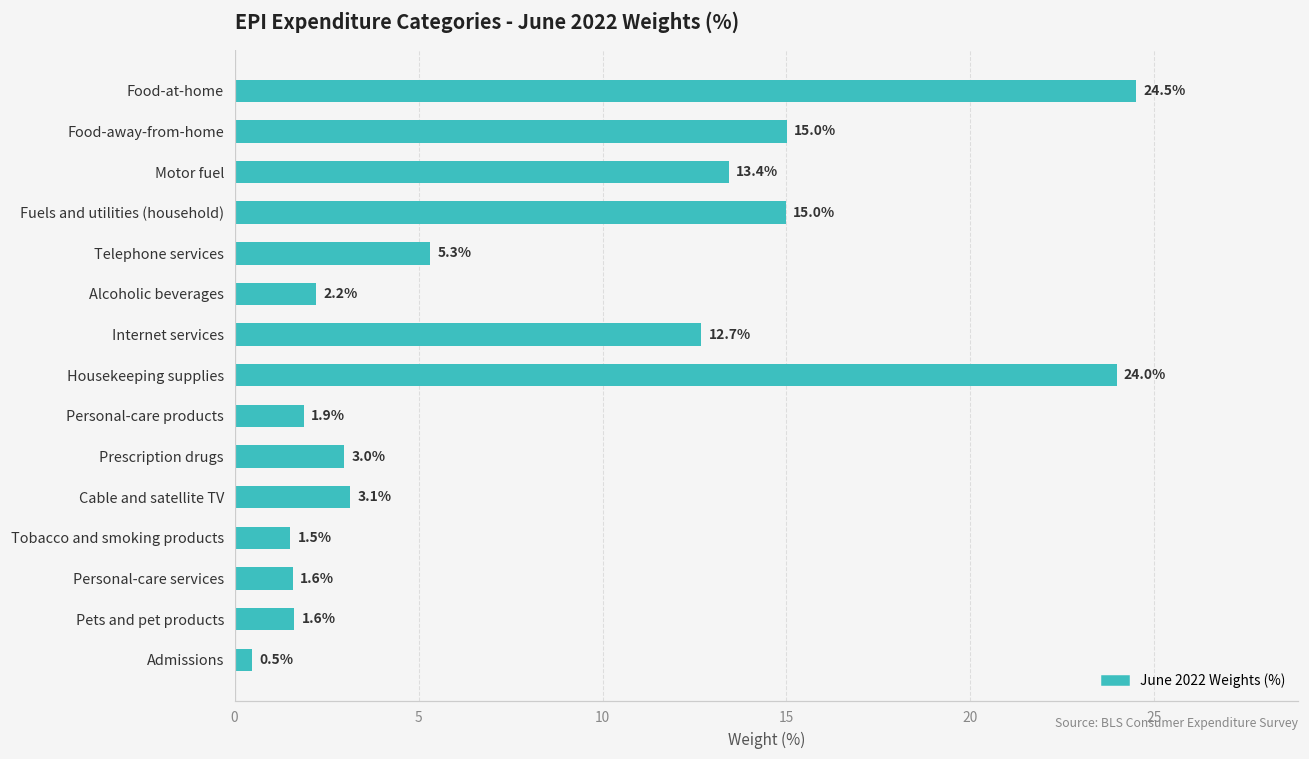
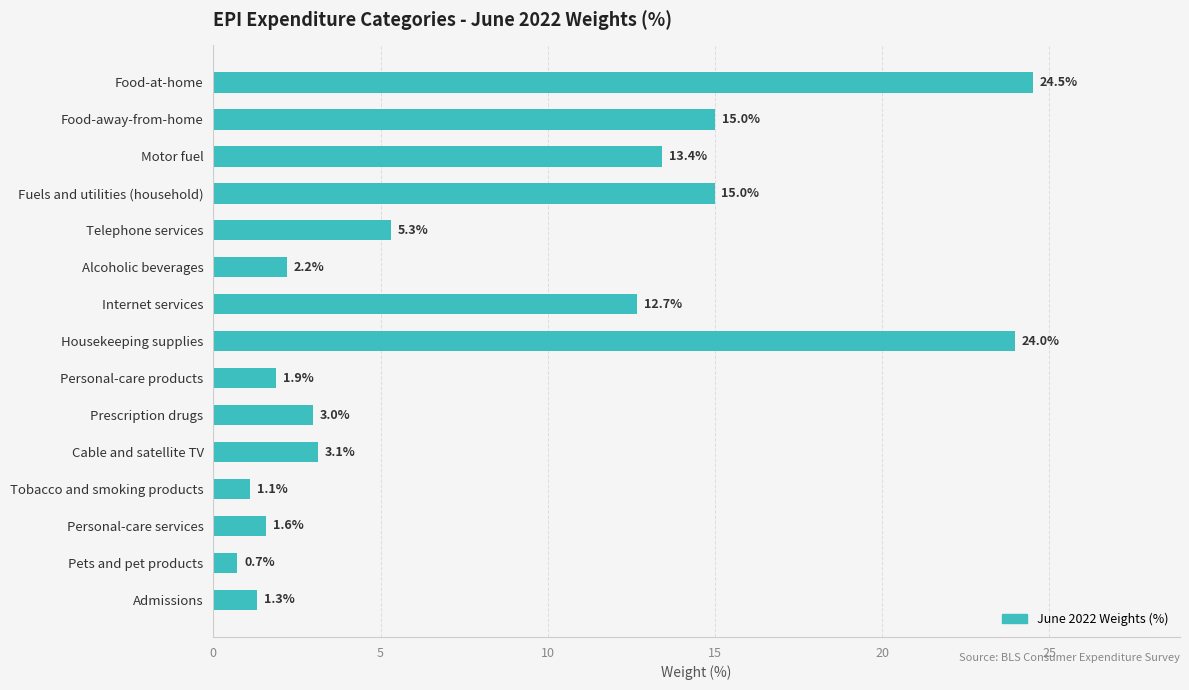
  {
    "Food-at-home": "24.5%",
    "Food-away-from-home": "15.0%",
    "Motor fuel": "13.4%",
    "Fuels and utilities (household)": "15.0%",
    "Telephone services": "5.3%",
    "Alcoholic beverages": "2.2%",
    "Internet services": "12.7%",
    "Housekeeping supplies": "24.0%",
    "Personal-care products": "1.9%",
    "Prescription drugs": "3.0%",
    "Cable and satellite TV": "3.1%",
-   "Tobacco and smoking products": "1.5%",
+   "Tobacco and smoking products": "1.1%",
    "Personal-care services": "1.6%",
-   "Pets and pet products": "1.6%",
-   "Admissions": "0.5%"
+   "Pets and pet products": "0.7%",
+   "Admissions": "1.3%"
  }
